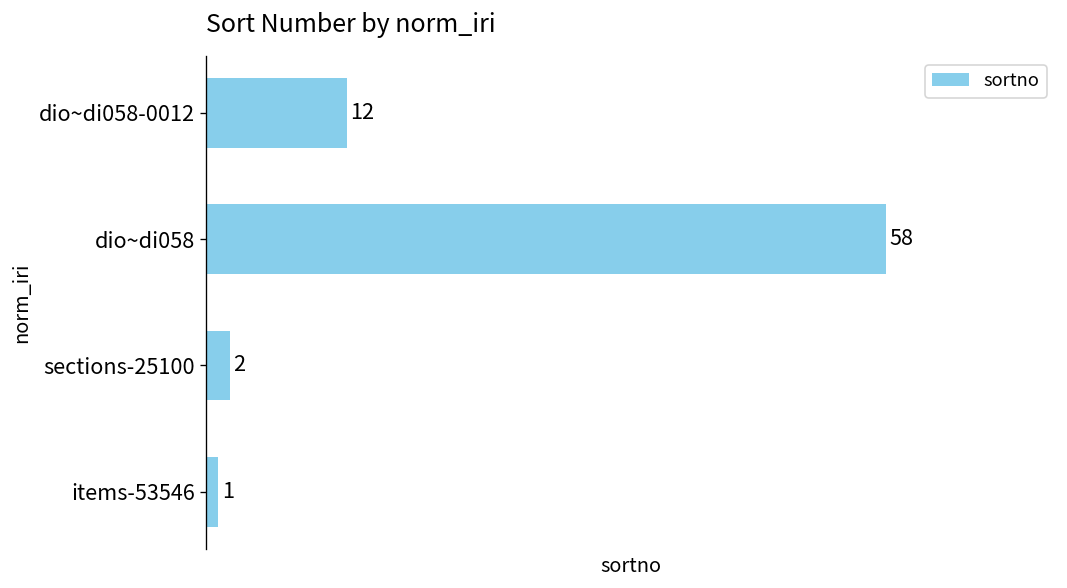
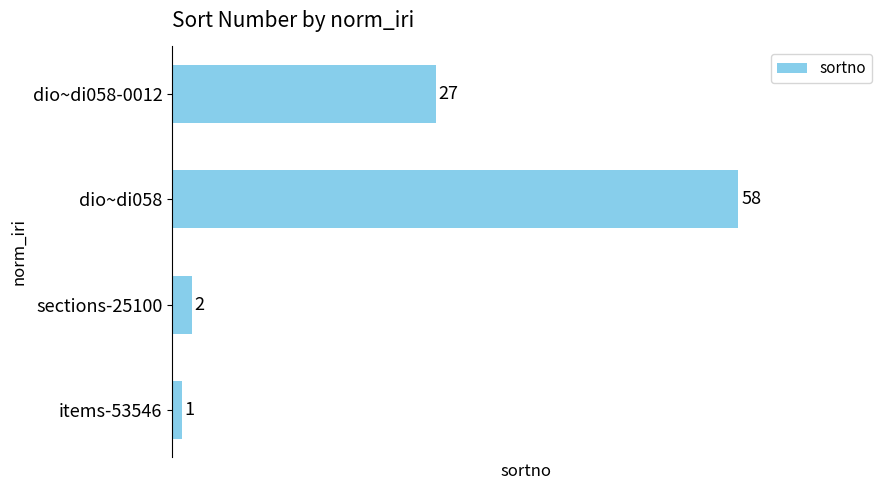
  {
-   "dio~di058-0012": 12,
+   "dio~di058-0012": 27,
    "dio~di058": 58,
    "sections-25100": 2,
    "items-53546": 1
  }
